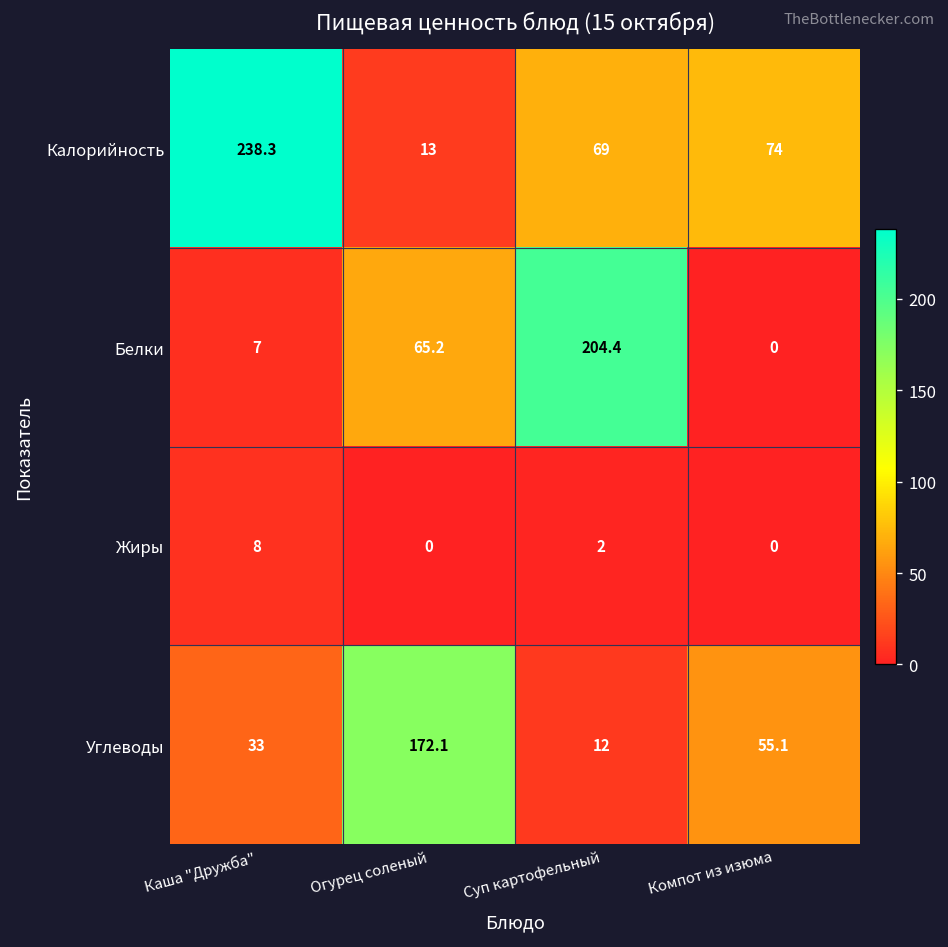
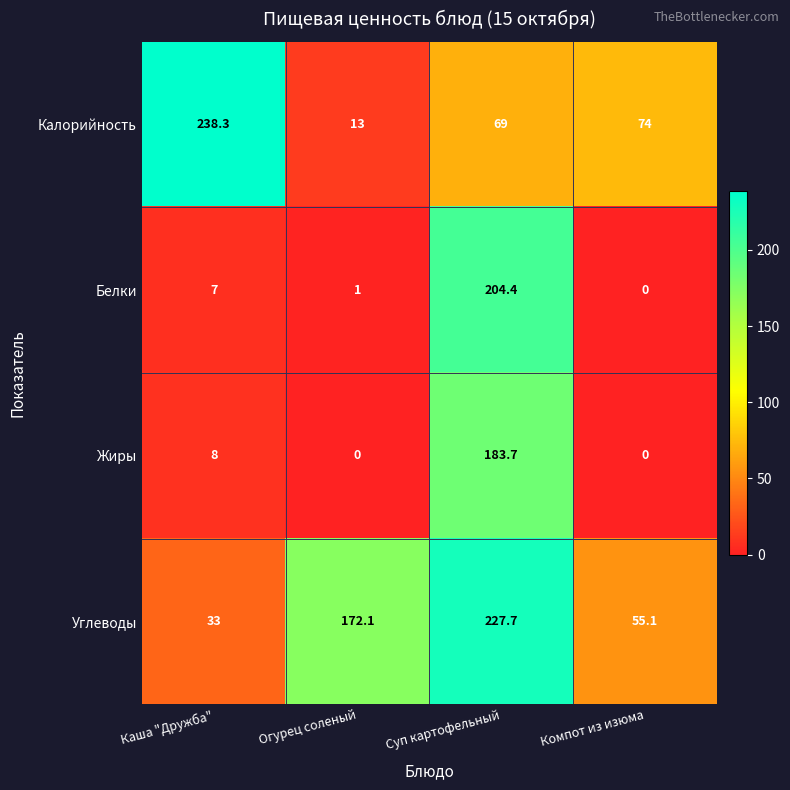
  {
    "Калорийность": {
      "Каша \"Дружба\"": 238.3,
      "Огурец соленый": 13,
      "Суп картофельный": 69,
      "Компот из изюма": 74
    },
    "Белки": {
      "Каша \"Дружба\"": 7,
-     "Огурец соленый": 65.2,
+     "Огурец соленый": 1,
      "Суп картофельный": 204.4,
      "Компот из изюма": 0
    },
    "Жиры": {
      "Каша \"Дружба\"": 8,
      "Огурец соленый": 0,
-     "Суп картофельный": 2,
+     "Суп картофельный": 183.7,
      "Компот из изюма": 0
    },
    "Углеводы": {
      "Каша \"Дружба\"": 33,
      "Огурец соленый": 172.1,
-     "Суп картофельный": 12,
+     "Суп картофельный": 227.7,
      "Компот из изюма": 55.1
    }
  }
